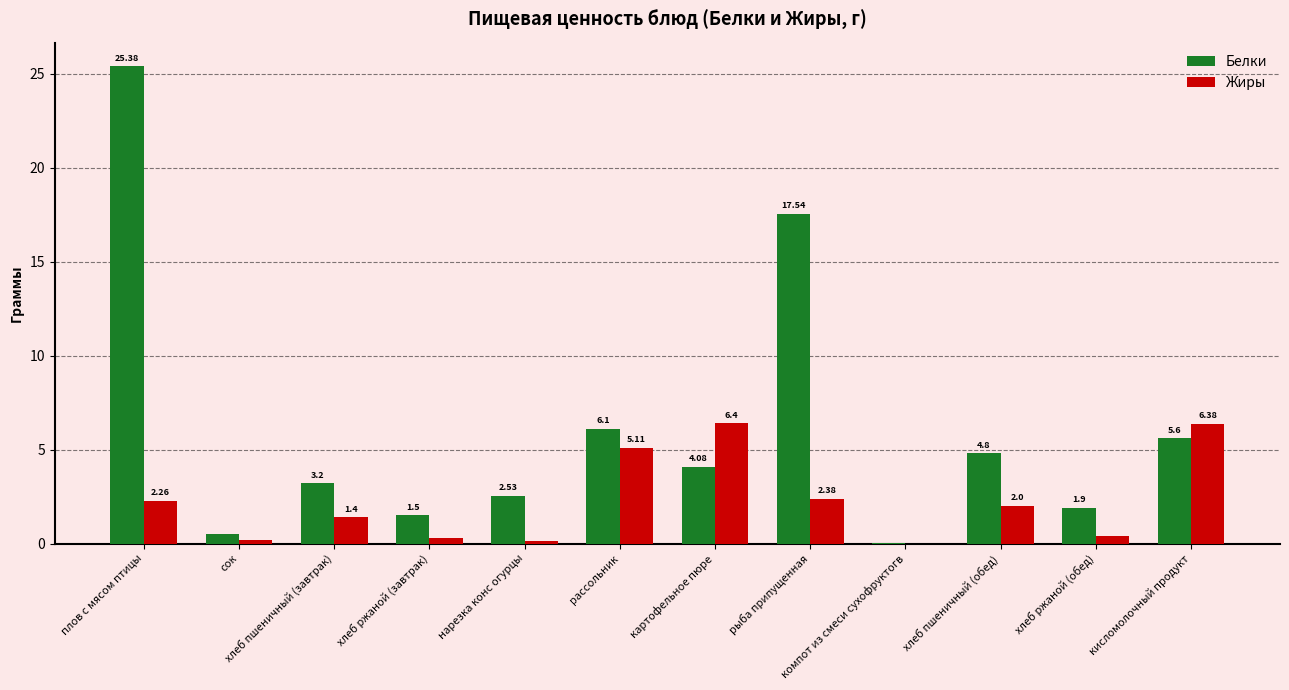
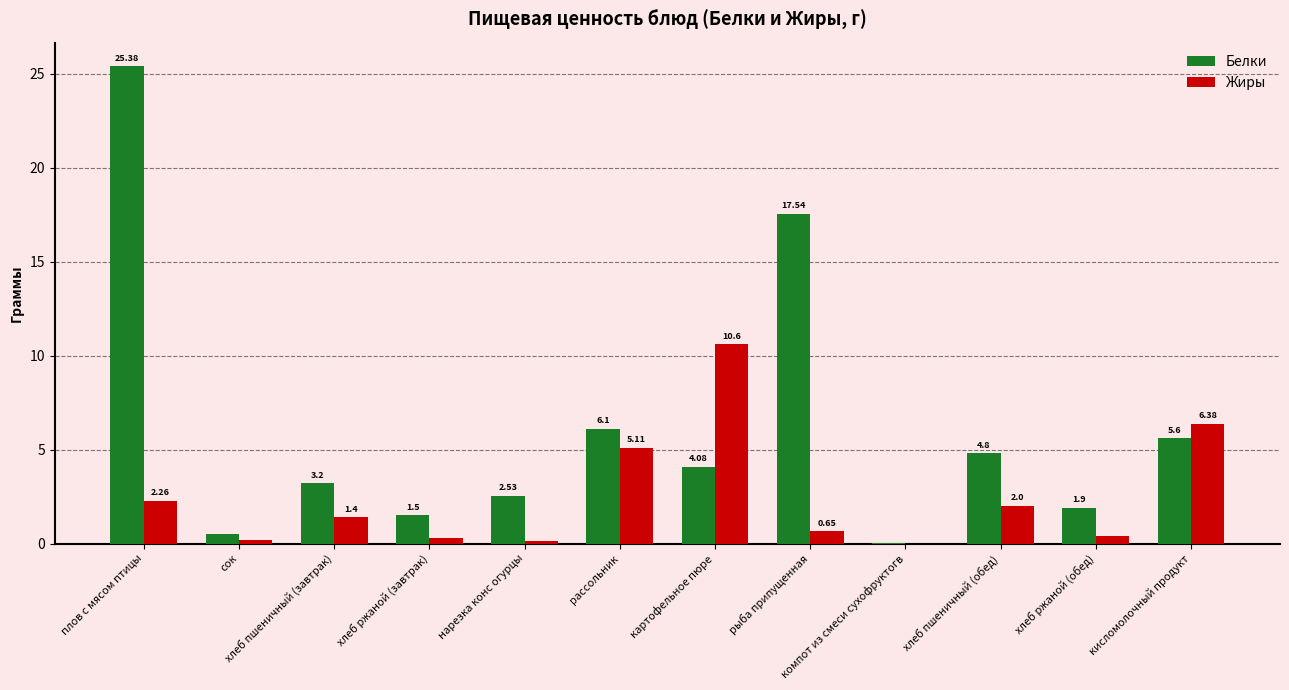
  {
    "Белки": {
      "плов с мясом птицы": 25.38,
      "хлеб пшеничный (завтрак)": 3.2,
      "хлеб ржаной (завтрак)": 1.5,
      "нарезка конс огурцы": 2.53,
      "рассольник": 6.1,
      "картофельное пюре": 4.08,
      "рыба припущенная": 17.54,
      "хлеб пшеничный (обед)": 4.8,
      "хлеб ржаной (обед)": 1.9,
      "кисломолочный продукт": 5.6
    },
    "Жиры": {
      "плов с мясом птицы": 2.26,
      "хлеб пшеничный (завтрак)": 1.4,
      "рассольник": 5.11,
-     "картофельное пюре": 6.4,
-     "рыба припущенная": 2.38,
+     "картофельное пюре": 10.6,
+     "рыба припущенная": 0.65,
      "хлеб пшеничный (обед)": 2.0,
      "кисломолочный продукт": 6.38
    }
  }
